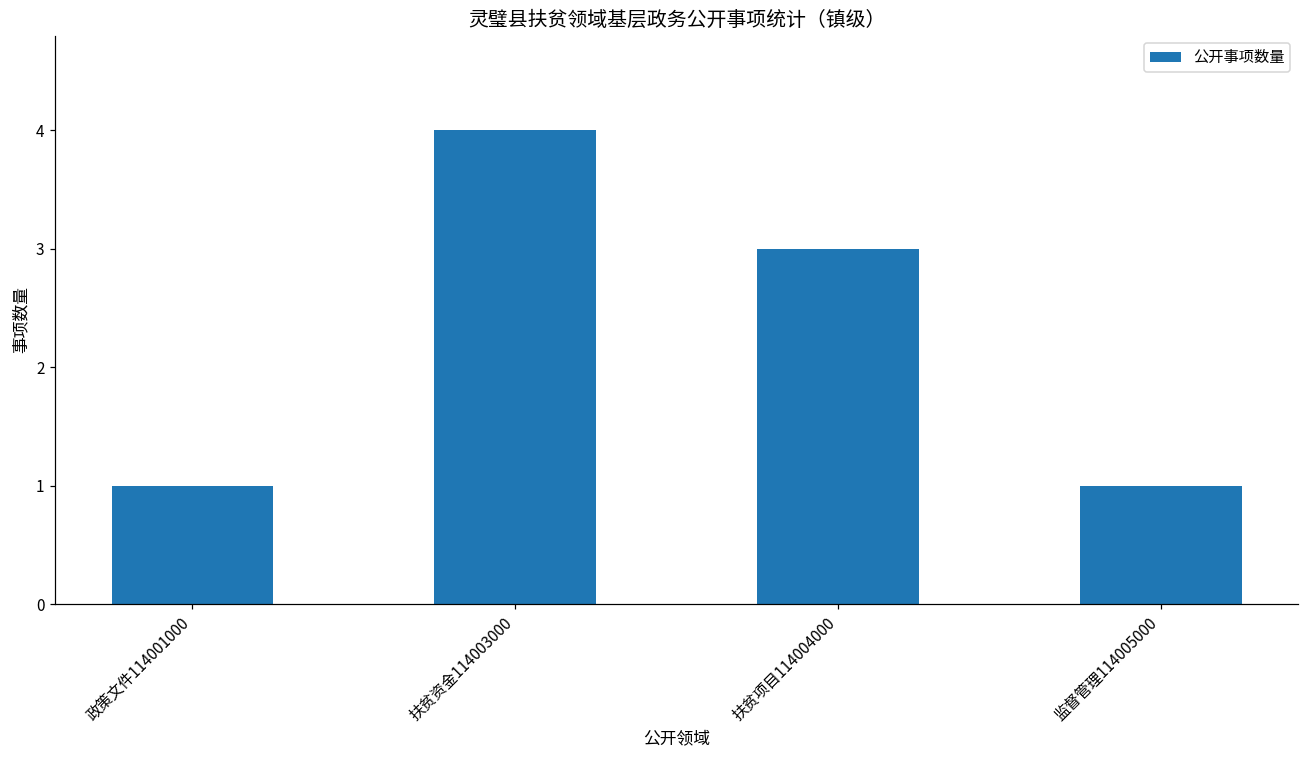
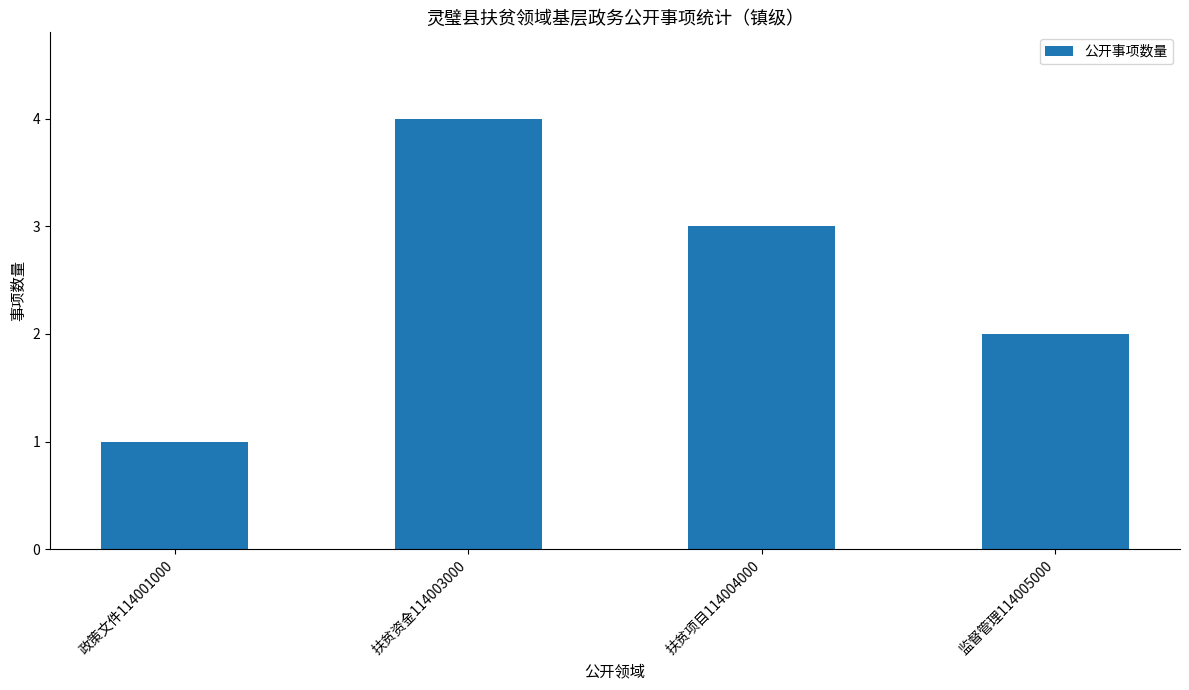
  {
    "政策文件114001000": 1,
    "扶贫资金114003000": 4,
    "扶贫项目114004000": 3,
-   "监督管理114005000": 1
+   "监督管理114005000": 2
  }
